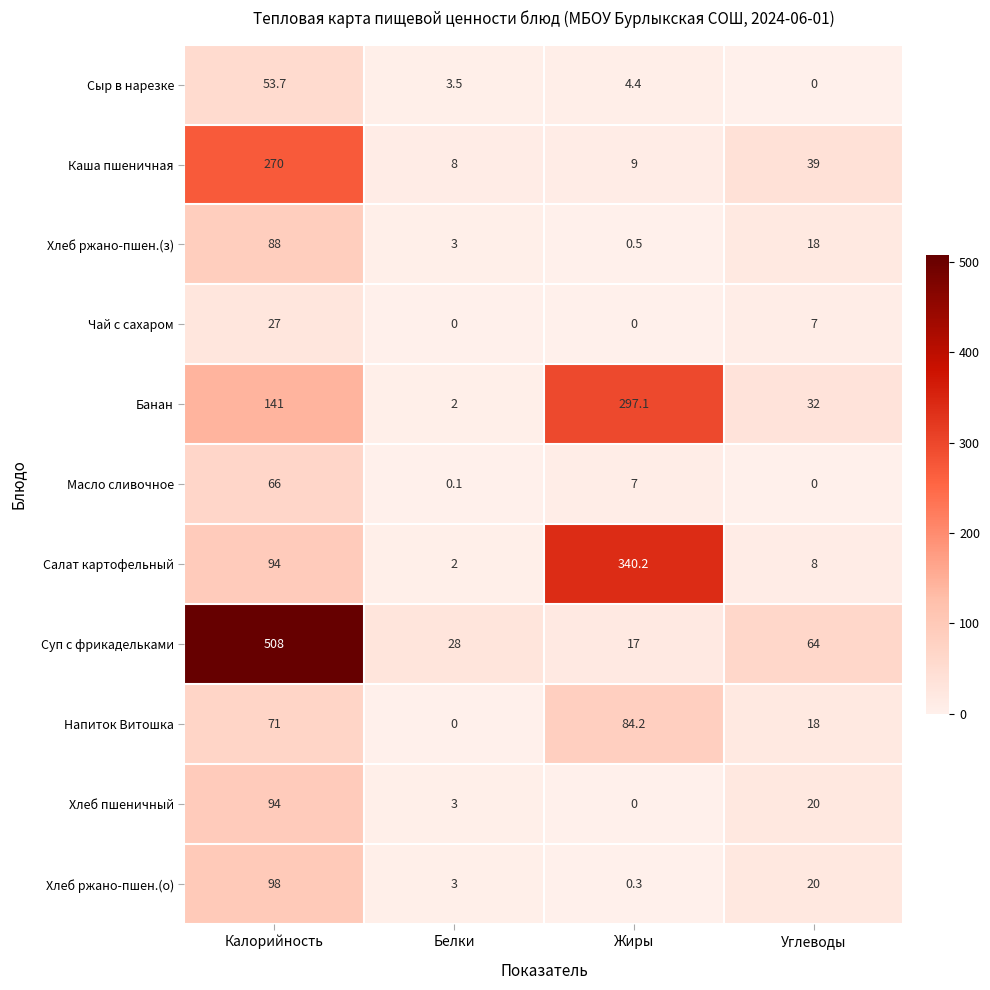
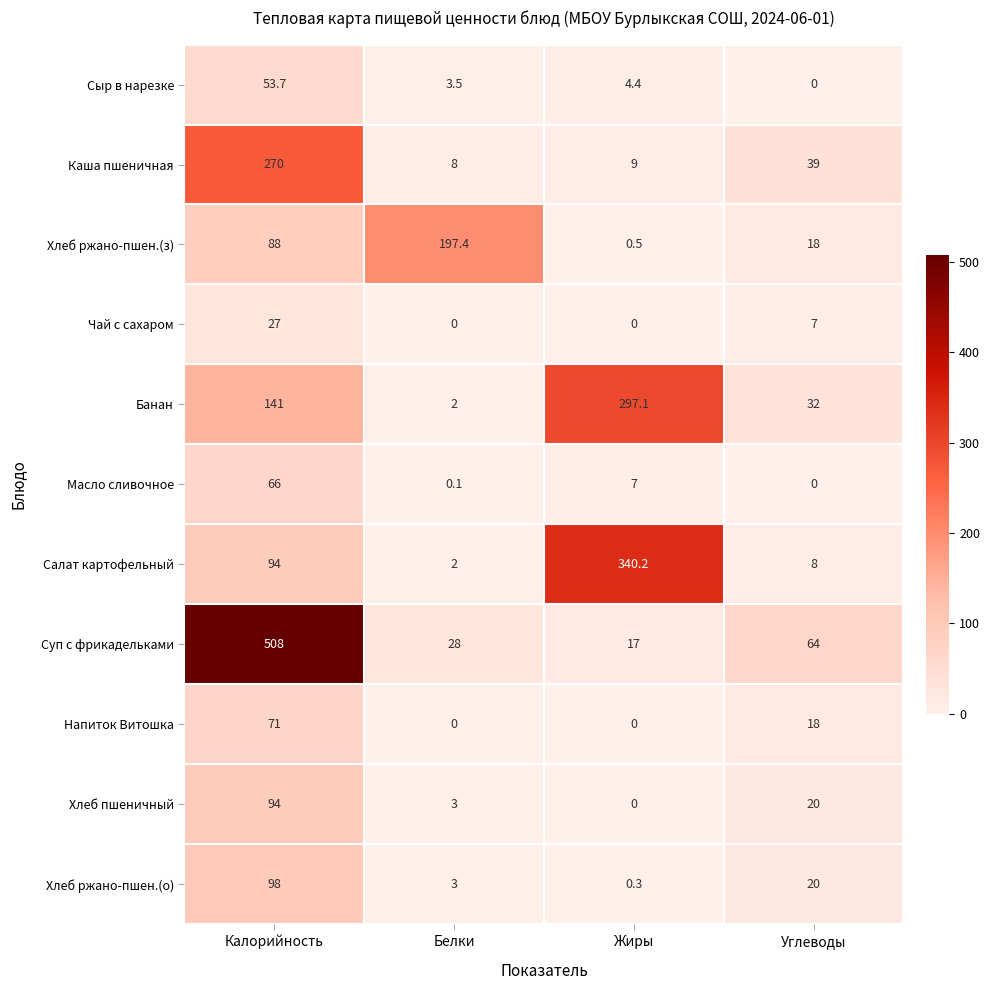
  {
    "Сыр в нарезке": {
      "Калорийность": 53.7,
      "Белки": 3.5,
      "Жиры": 4.4,
      "Углеводы": 0
    },
    "Каша пшеничная": {
      "Калорийность": 270,
      "Белки": 8,
      "Жиры": 9,
      "Углеводы": 39
    },
    "Хлеб ржано-пшен.(з)": {
      "Калорийность": 88,
-     "Белки": 3,
+     "Белки": 197.4,
      "Жиры": 0.5,
      "Углеводы": 18
    },
    "Чай с сахаром": {
      "Калорийность": 27,
      "Белки": 0,
      "Жиры": 0,
      "Углеводы": 7
    },
    "Банан": {
      "Калорийность": 141,
      "Белки": 2,
      "Жиры": 297.1,
      "Углеводы": 32
    },
    "Масло сливочное": {
      "Калорийность": 66,
      "Белки": 0.1,
      "Жиры": 7,
      "Углеводы": 0
    },
    "Салат картофельный": {
      "Калорийность": 94,
      "Белки": 2,
      "Жиры": 340.2,
      "Углеводы": 8
    },
    "Суп с фрикадельками": {
      "Калорийность": 508,
      "Белки": 28,
      "Жиры": 17,
      "Углеводы": 64
    },
    "Напиток Витошка": {
      "Калорийность": 71,
      "Белки": 0,
-     "Жиры": 84.2,
+     "Жиры": 0,
      "Углеводы": 18
    },
    "Хлеб пшеничный": {
      "Калорийность": 94,
      "Белки": 3,
      "Жиры": 0,
      "Углеводы": 20
    },
    "Хлеб ржано-пшен.(о)": {
      "Калорийность": 98,
      "Белки": 3,
      "Жиры": 0.3,
      "Углеводы": 20
    }
  }
